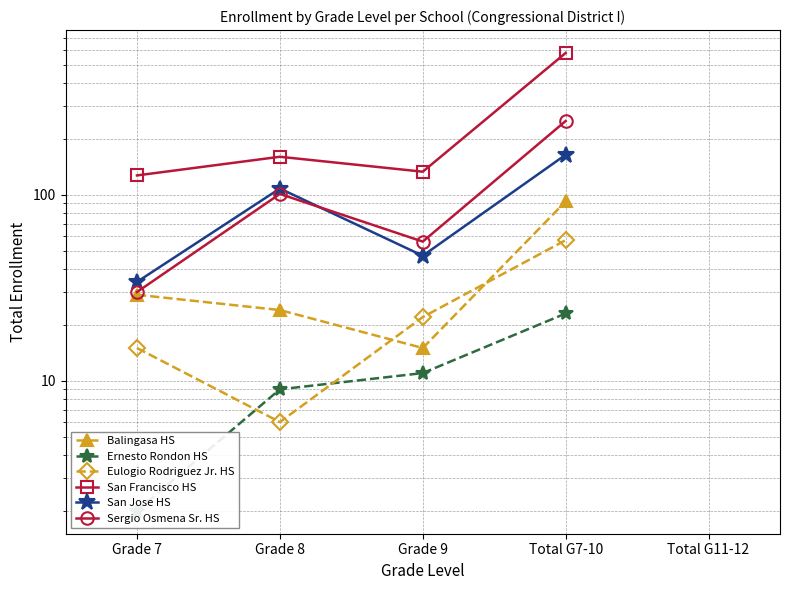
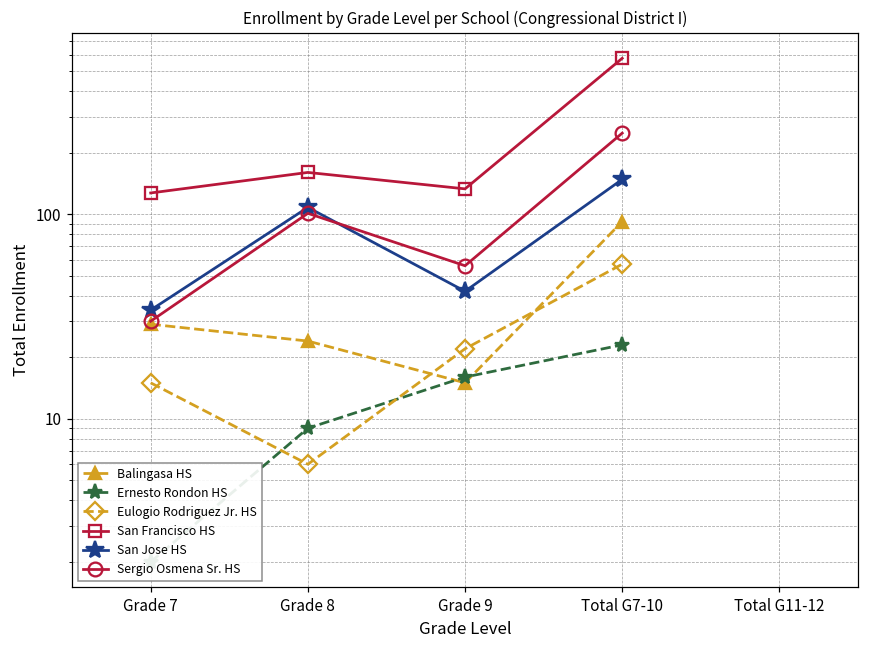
  {
    "Ernesto Rondon HS": {
      "Grade 8": 9,
-     "Grade 9": 11,
+     "Grade 9": 16,
      "Total G7-10": 23
    },
    "San Jose HS": {
      "Grade 7": 34,
      "Grade 8": 110,
-     "Grade 9": 47,
-     "Total G7-10": 160
+     "Grade 9": 42,
+     "Total G7-10": 150
    }
  }
